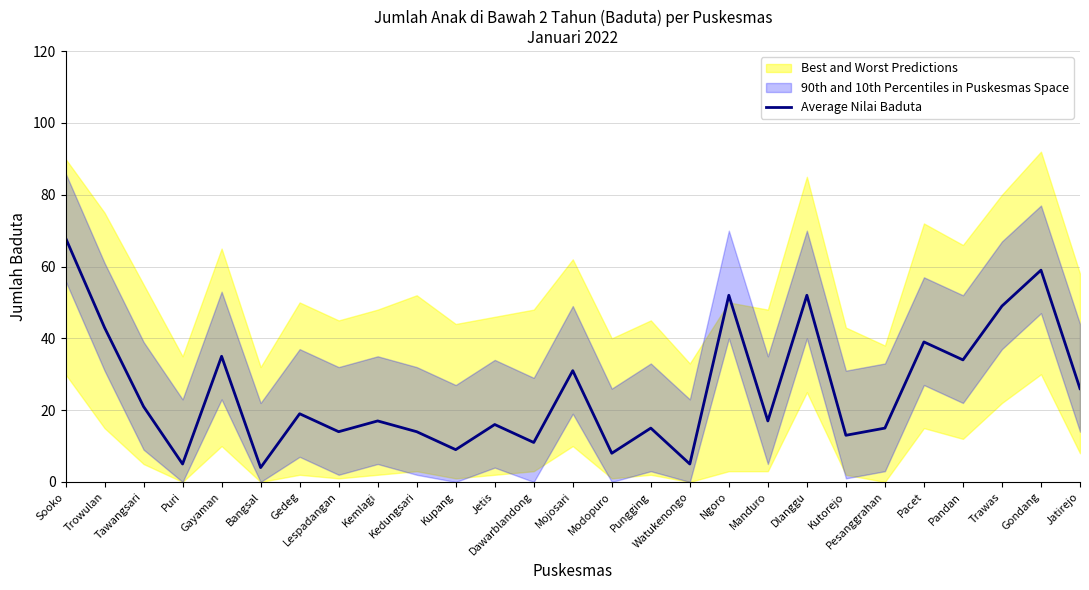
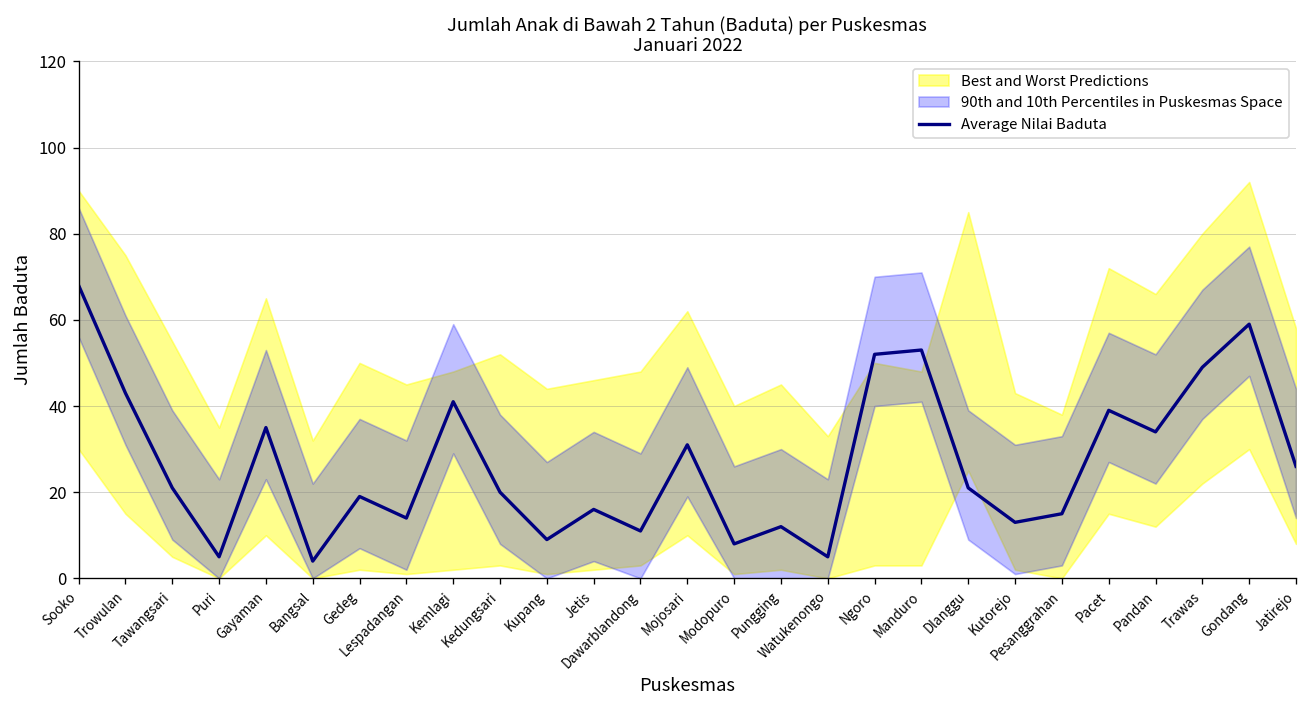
  {
    "Average Nilai Baduta": {
      "Sooko": 68,
      "Trowulan": 43,
      "Tawangsari": 21,
      "Puri": 5,
      "Gayaman": 35,
      "Bangsal": 4,
      "Gedeg": 19,
      "Lespadangan": 14,
-     "Kemlagi": 17,
-     "Kedungsari": 14,
+     "Kemlagi": 41,
+     "Kedungsari": 20,
      "Kupang": 9,
      "Jetis": 16,
      "Dawarblandong": 11,
      "Mojosari": 31,
      "Modopuro": 8,
-     "Pungging": 15,
+     "Pungging": 12,
      "Watukenongo": 5,
      "Ngoro": 52,
-     "Manduro": 17,
-     "Dlanggu": 52,
+     "Manduro": 53,
+     "Dlanggu": 21,
      "Kutorejo": 13,
      "Pesanggrahan": 15,
      "Pacet": 39,
      "Pandan": 34,
      "Trawas": 49,
      "Gondang": 59,
      "Jatirejo": 26
    },
    "90th and 10th Percentiles in Puskesmas Space": {
      "Puri": 23,
      "Bangsal": 22,
      "Kupang": 27,
      "Dawarblandong": 29,
      "Modopuro": 26,
      "Watukenongo": 23
    }
  }
